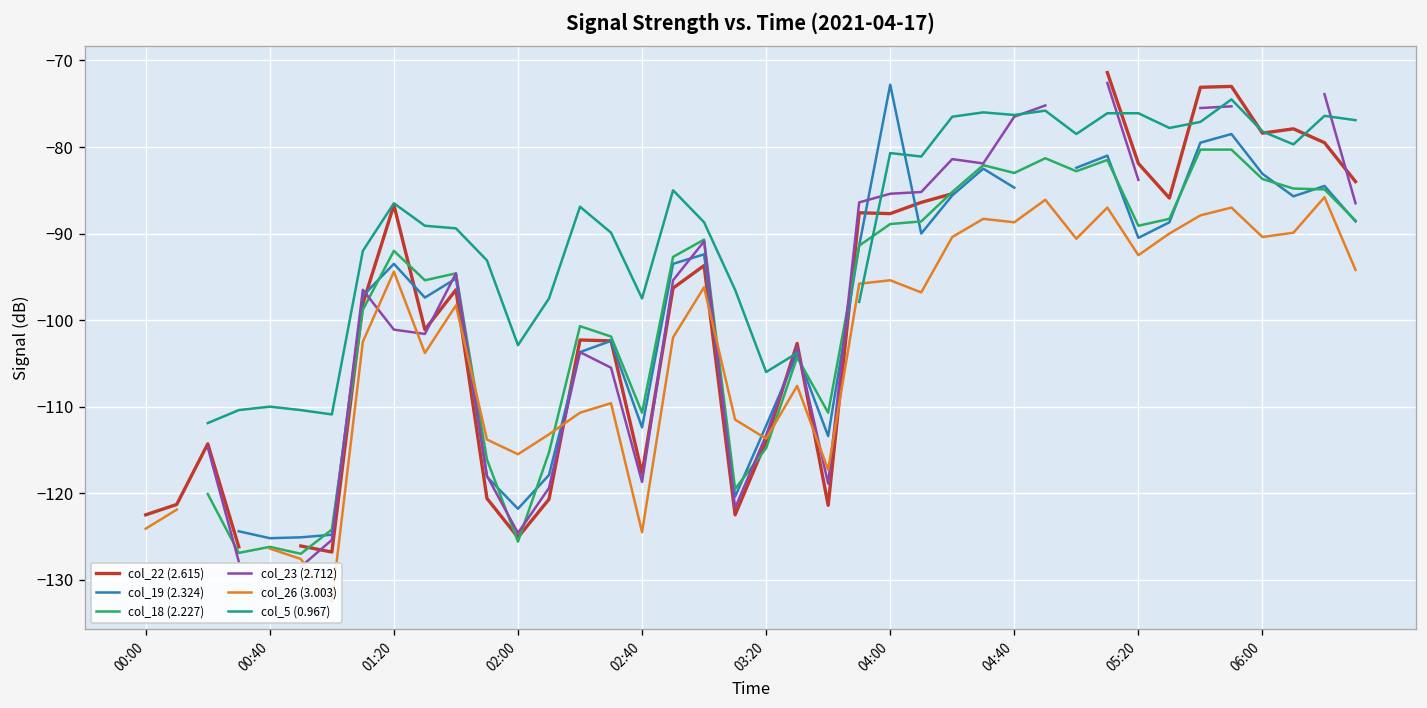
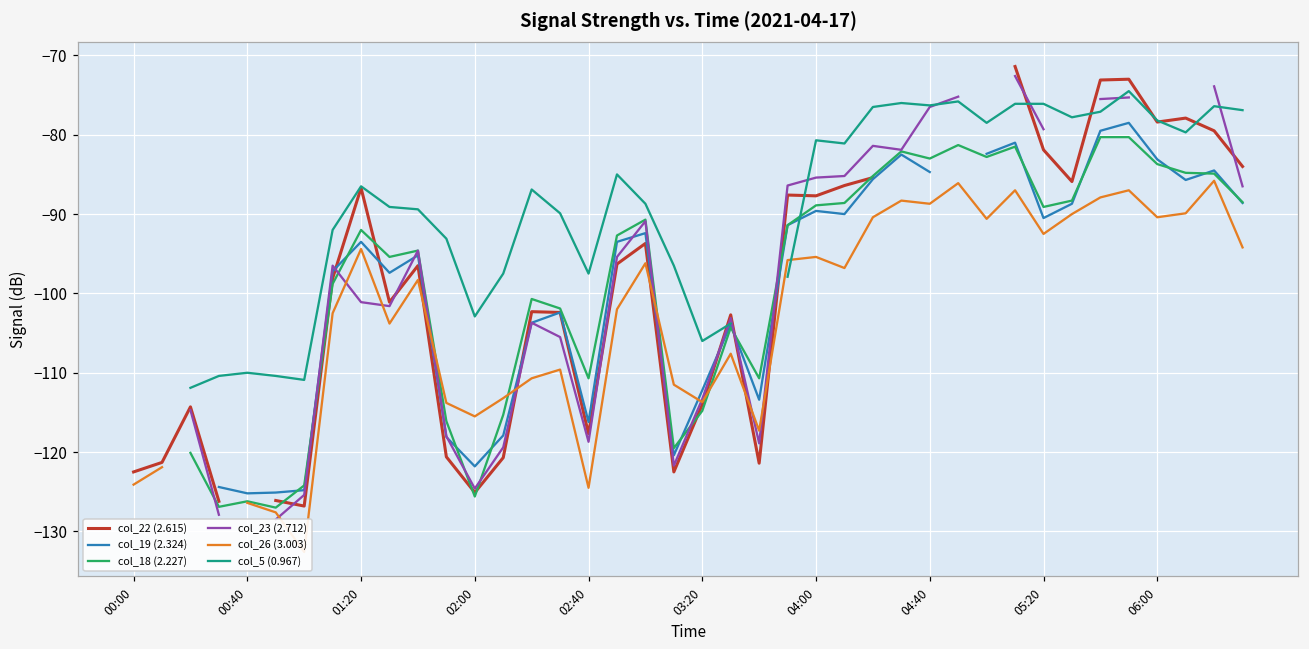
  {
    "col_22 (2.615)": {
      "00:00": -123,
      "02:00": -125,
      "02:40": -118,
      "04:00": -88,
      "05:20": -82
    },
    "col_19 (2.324)": {
      "00:40": -125,
      "01:20": -94,
      "02:00": -122,
-     "02:40": -112,
+     "02:40": -116,
      "03:20": -112,
-     "04:00": -73,
+     "04:00": -90,
      "04:40": -85,
      "05:20": -91,
      "06:00": -83
    },
    "col_23 (2.712)": {
      "01:20": -101,
      "02:00": -125,
      "02:40": -119,
      "03:20": -113,
      "04:00": -85,
-     "05:20": -84
+     "05:20": -79
    },
    "col_26 (3.003)": {
      "00:00": -124,
      "01:20": -94,
      "02:00": -116,
      "02:40": -125,
      "04:00": -95,
      "04:40": -89,
      "05:20": -93,
      "06:00": -90
    }
  }
